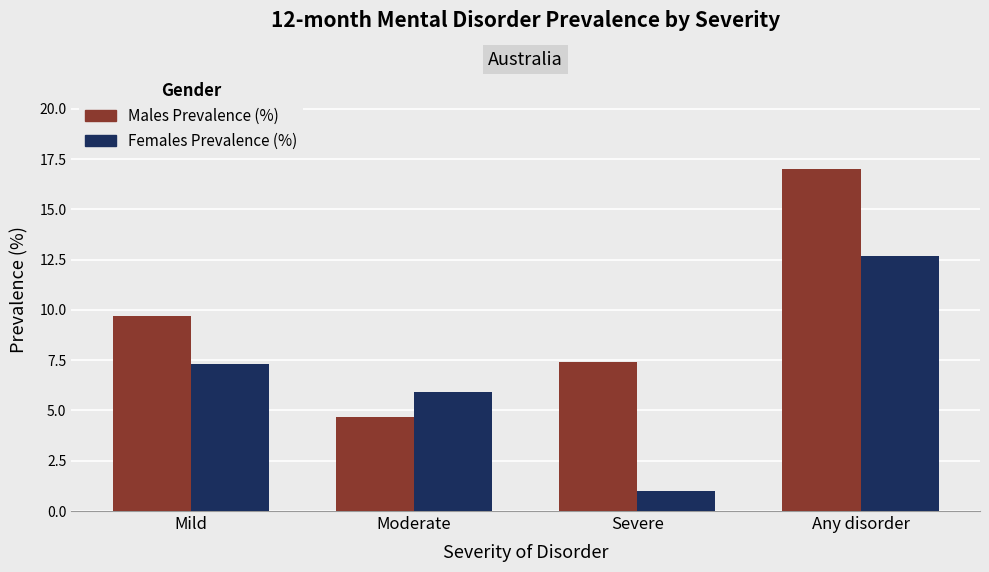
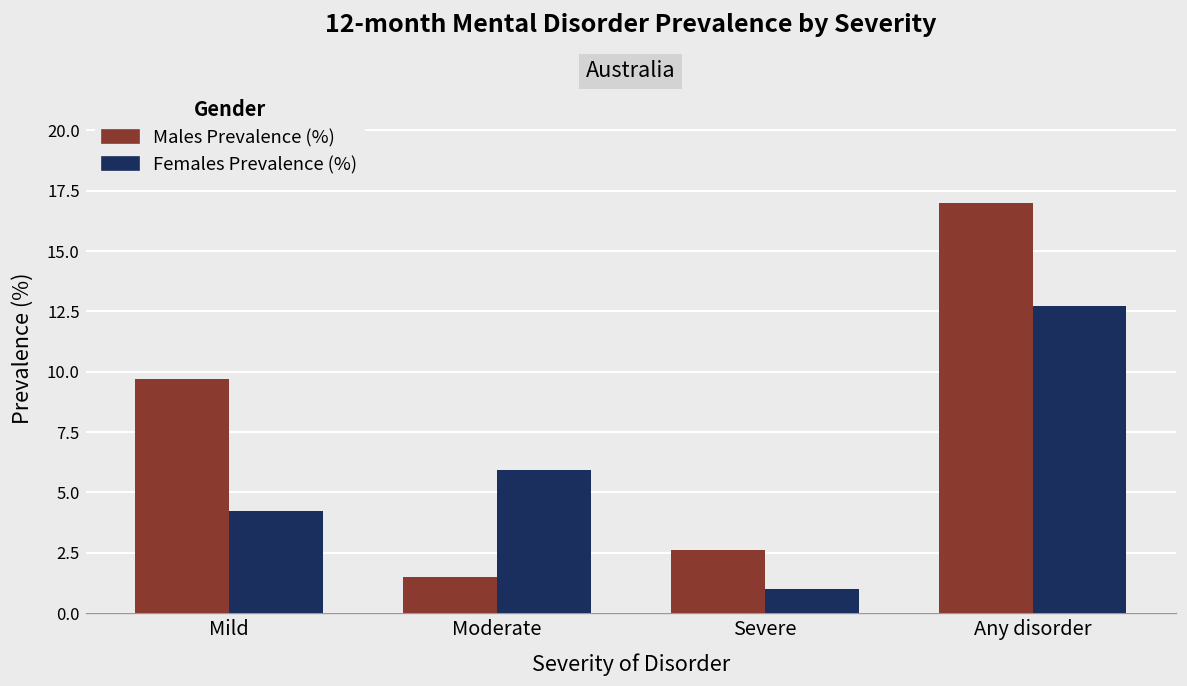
  {
    "Males Prevalence (%)": {
      "Mild": 9.7,
-     "Moderate": 4.7,
-     "Severe": 7.4,
+     "Moderate": 1.5,
+     "Severe": 2.6,
      "Any disorder": 17.0
    },
    "Females Prevalence (%)": {
-     "Mild": 7.3,
+     "Mild": 4.2,
      "Moderate": 5.9,
      "Severe": 1.0,
      "Any disorder": 12.7
    }
  }
